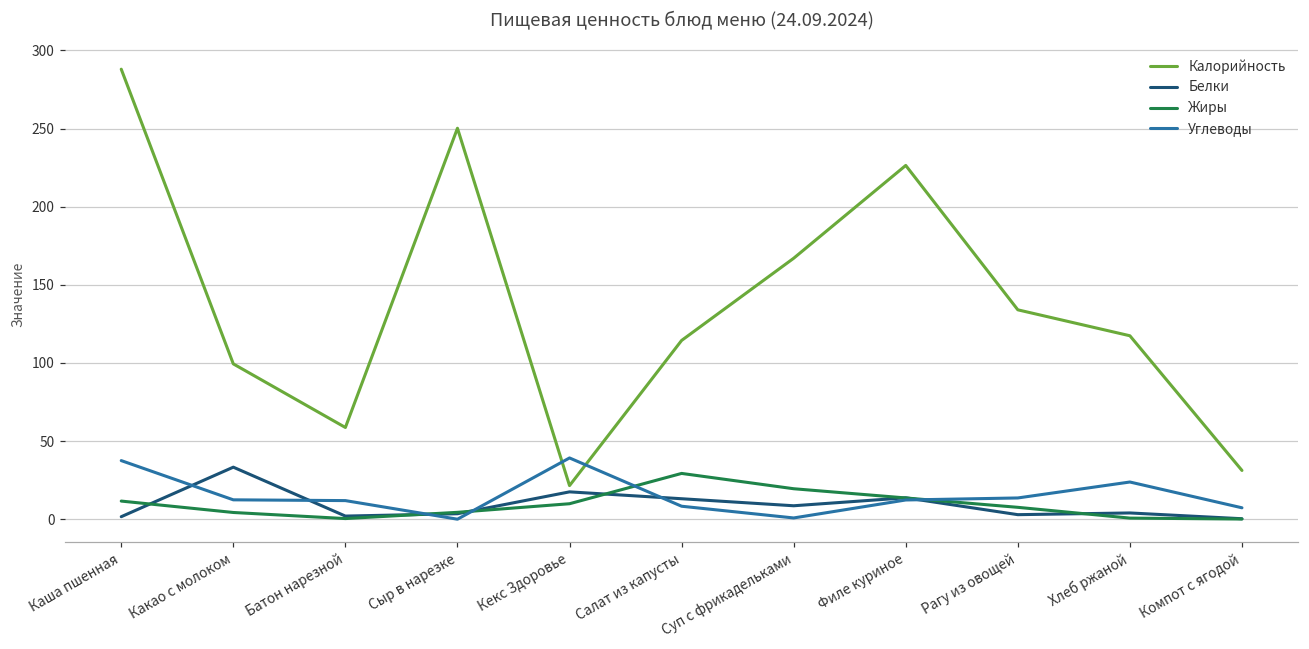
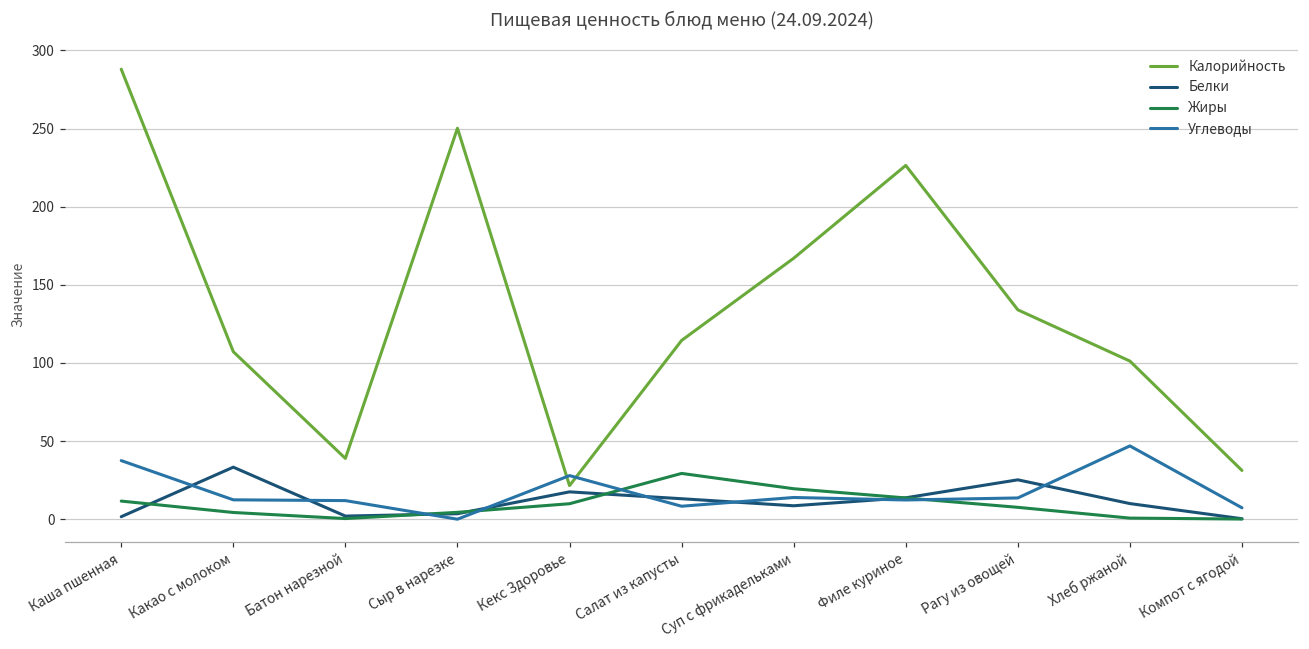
  {
    "Калорийность": {
      "Каша пшенная": 288,
-     "Какао с молоком": 99,
-     "Батон нарезной": 59,
+     "Какао с молоком": 107,
+     "Батон нарезной": 39,
      "Сыр в нарезке": 250,
      "Кекс Здоровье": 22,
      "Салат из капусты": 114,
      "Суп с фрикадельками": 167,
      "Филе куриное": 226,
      "Рагу из овощей": 134,
-     "Хлеб ржаной": 117,
+     "Хлеб ржаной": 101,
      "Компот с ягодой": 31
    },
    "Белки": {
      "Каша пшенная": 2,
      "Какао с молоком": 33,
      "Кекс Здоровье": 18,
      "Салат из капусты": 13,
      "Суп с фрикадельками": 9,
-     "Рагу из овощей": 3,
-     "Хлеб ржаной": 4
+     "Рагу из овощей": 25,
+     "Хлеб ржаной": 10
    },
    "Жиры": {
      "Каша пшенная": 12,
      "Какао с молоком": 4,
      "Кекс Здоровье": 10,
      "Салат из капусты": 29,
      "Суп с фрикадельками": 20,
      "Рагу из овощей": 8,
      "Хлеб ржаной": 1
    },
    "Углеводы": {
      "Каша пшенная": 38,
      "Какао с молоком": 12,
      "Батон нарезной": 12,
      "Сыр в нарезке": 0,
-     "Кекс Здоровье": 39,
+     "Кекс Здоровье": 28,
      "Салат из капусты": 8,
-     "Суп с фрикадельками": 1,
+     "Суп с фрикадельками": 14,
      "Рагу из овощей": 14,
-     "Хлеб ржаной": 24,
+     "Хлеб ржаной": 47,
      "Компот с ягодой": 7
    }
  }
